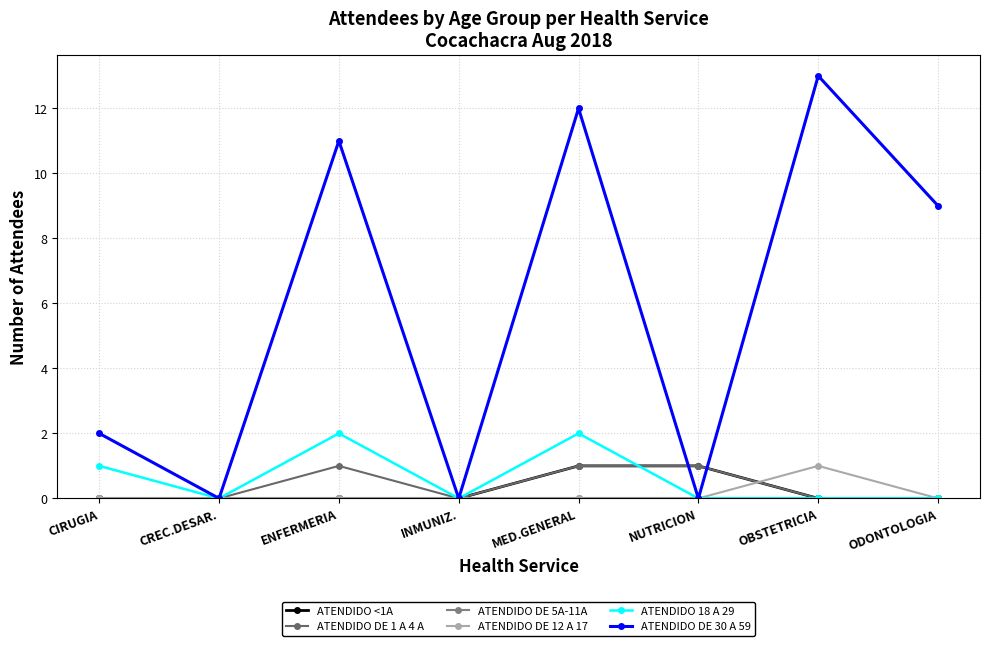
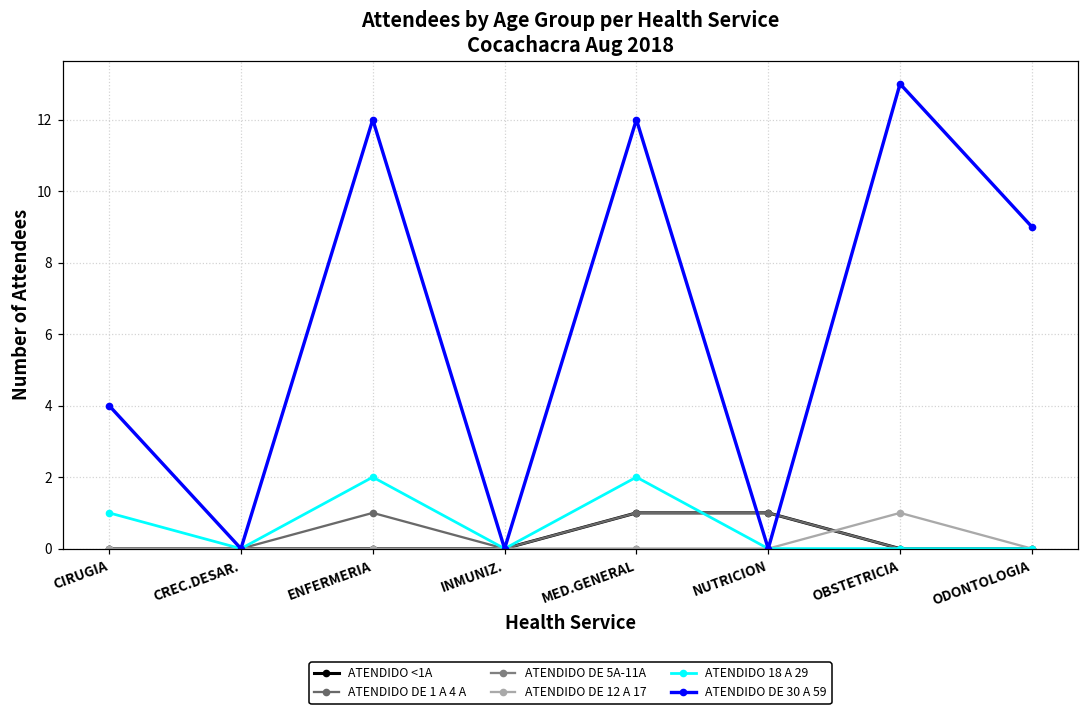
  {
    "ATENDIDO DE 12 A 17": {
      "OBSTETRICIA": 1
    },
    "ATENDIDO 18 A 29": {
      "CIRUGIA": 1,
      "ENFERMERIA": 2,
      "MED.GENERAL": 2
    },
    "ATENDIDO DE 30 A 59": {
-     "CIRUGIA": 2,
-     "ENFERMERIA": 11,
+     "CIRUGIA": 4,
+     "ENFERMERIA": 12,
      "MED.GENERAL": 12,
      "OBSTETRICIA": 13,
      "ODONTOLOGIA": 9
    }
  }
